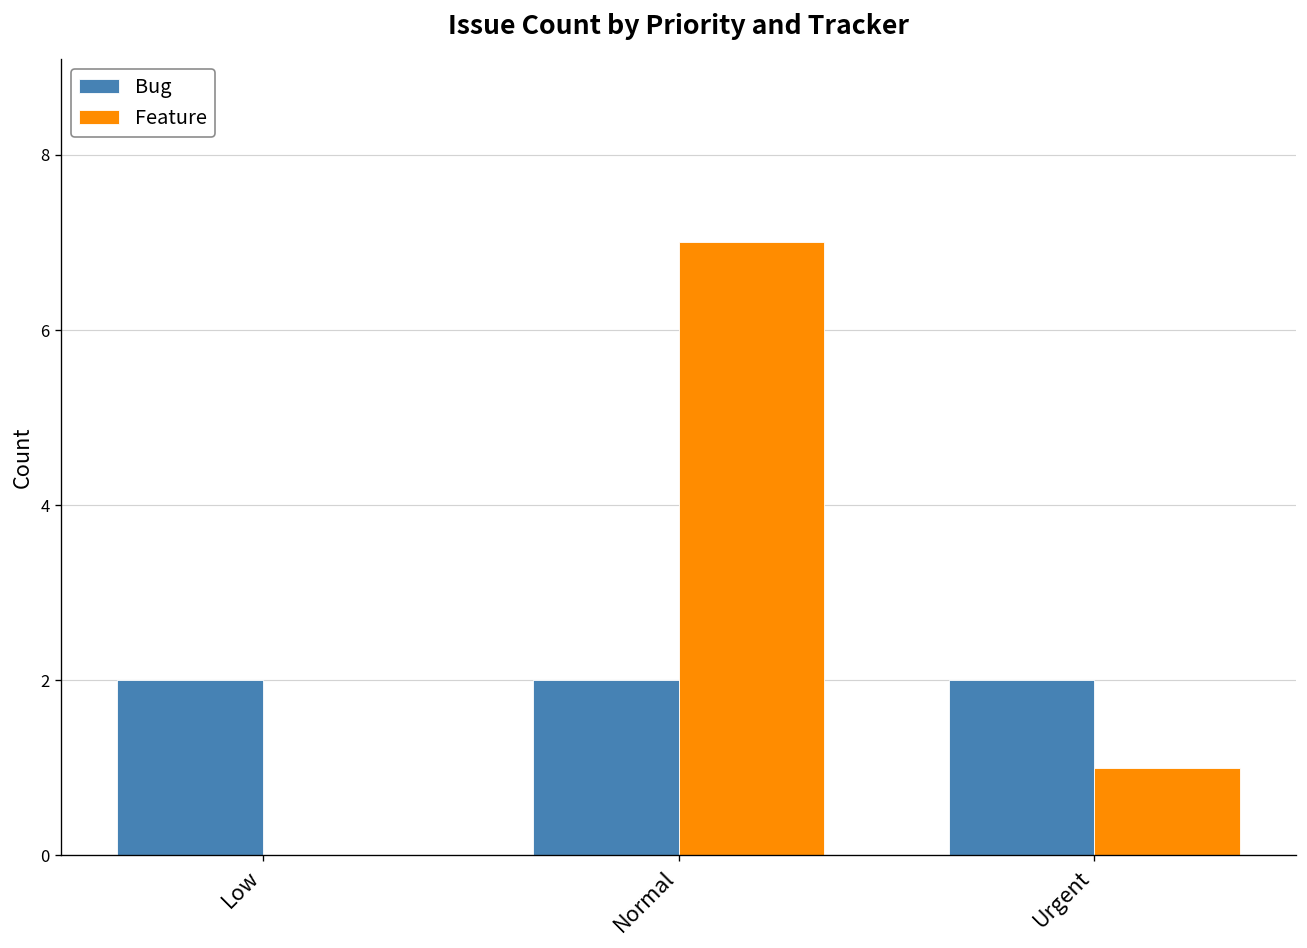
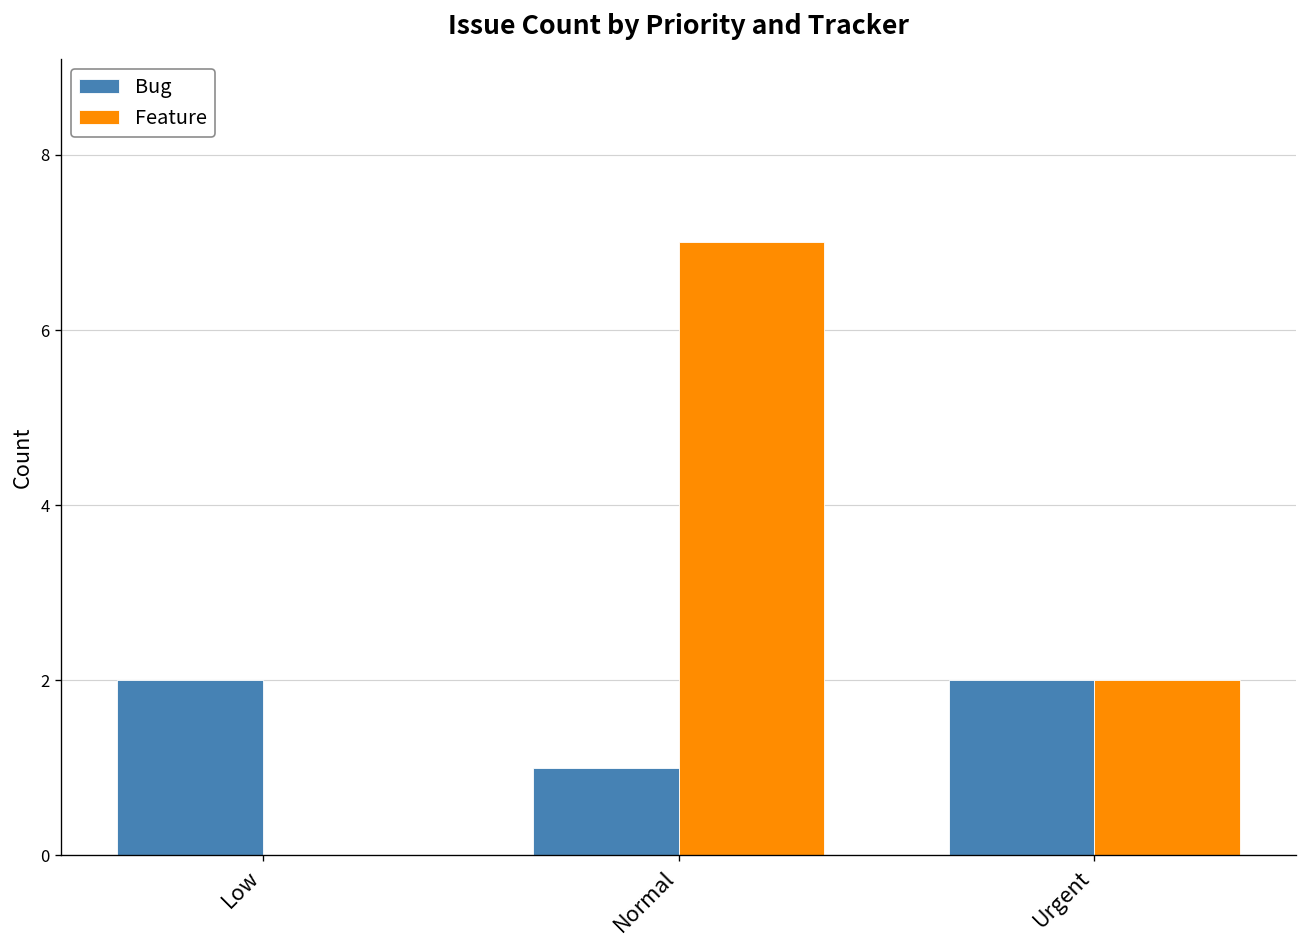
  {
    "Bug": {
      "Low": 2,
-     "Normal": 2,
+     "Normal": 1,
      "Urgent": 2
    },
    "Feature": {
      "Low": 0,
      "Normal": 7,
-     "Urgent": 1
+     "Urgent": 2
    }
  }
